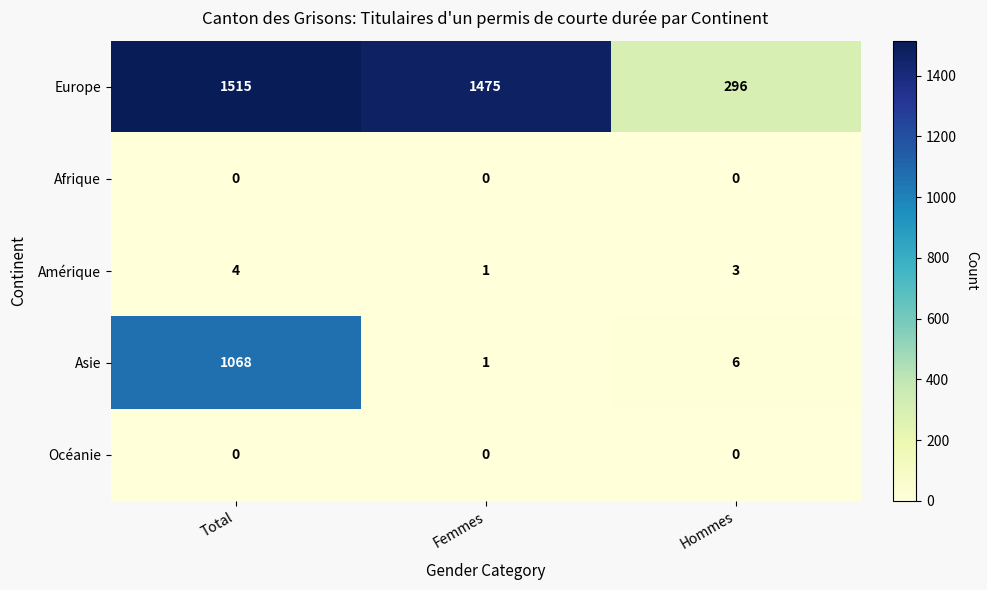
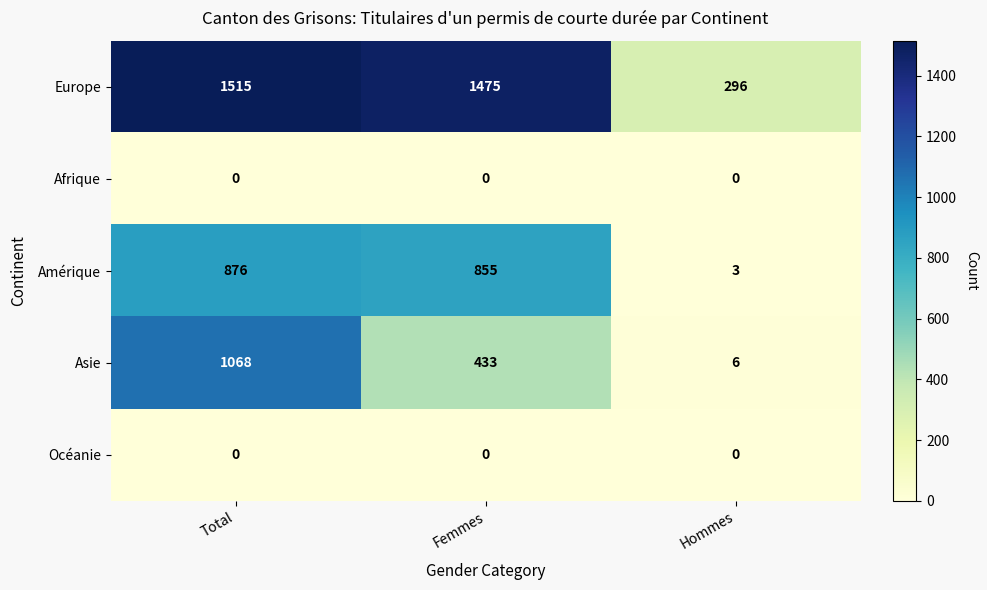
  {
    "Europe": {
      "Total": 1515,
      "Femmes": 1475,
      "Hommes": 296
    },
    "Afrique": {
      "Total": 0,
      "Femmes": 0,
      "Hommes": 0
    },
    "Amérique": {
-     "Total": 4,
-     "Femmes": 1,
+     "Total": 876,
+     "Femmes": 855,
      "Hommes": 3
    },
    "Asie": {
      "Total": 1068,
-     "Femmes": 1,
+     "Femmes": 433,
      "Hommes": 6
    },
    "Océanie": {
      "Total": 0,
      "Femmes": 0,
      "Hommes": 0
    }
  }
